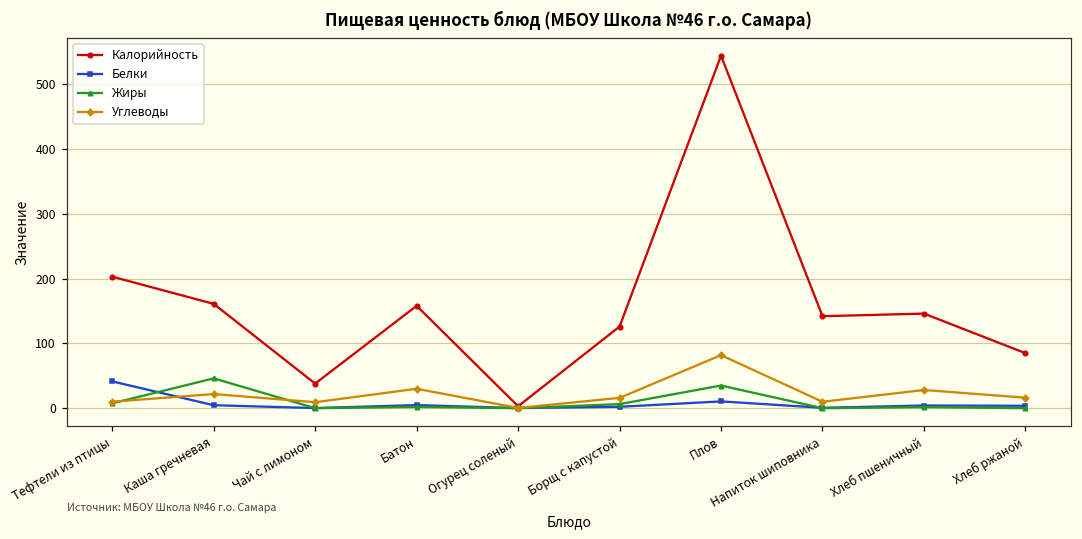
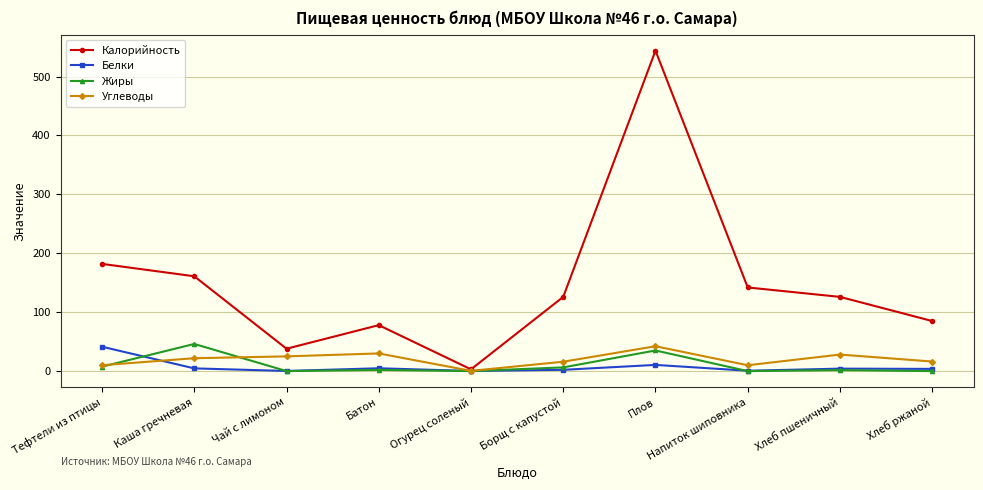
  {
    "Калорийность": {
-     "Тефтели из птицы": 200,
+     "Тефтели из птицы": 180,
      "Каша гречневая": 160,
      "Чай с лимоном": 40,
-     "Батон": 160,
+     "Батон": 80,
      "Борщ с капустой": 130,
      "Плов": 540,
      "Напиток шиповника": 140,
-     "Хлеб пшеничный": 150,
+     "Хлеб пшеничный": 130,
      "Хлеб ржаной": 90
    },
    "Белки": {
      "Тефтели из птицы": 40,
      "Каша гречневая": 0,
      "Плов": 10
    },
    "Жиры": {
      "Каша гречневая": 50,
      "Плов": 40
    },
    "Углеводы": {
      "Каша гречневая": 20,
-     "Чай с лимоном": 10,
+     "Чай с лимоном": 30,
      "Батон": 30,
      "Борщ с капустой": 20,
-     "Плов": 80,
+     "Плов": 40,
      "Напиток шиповника": 10,
      "Хлеб пшеничный": 30,
      "Хлеб ржаной": 20
    }
  }
